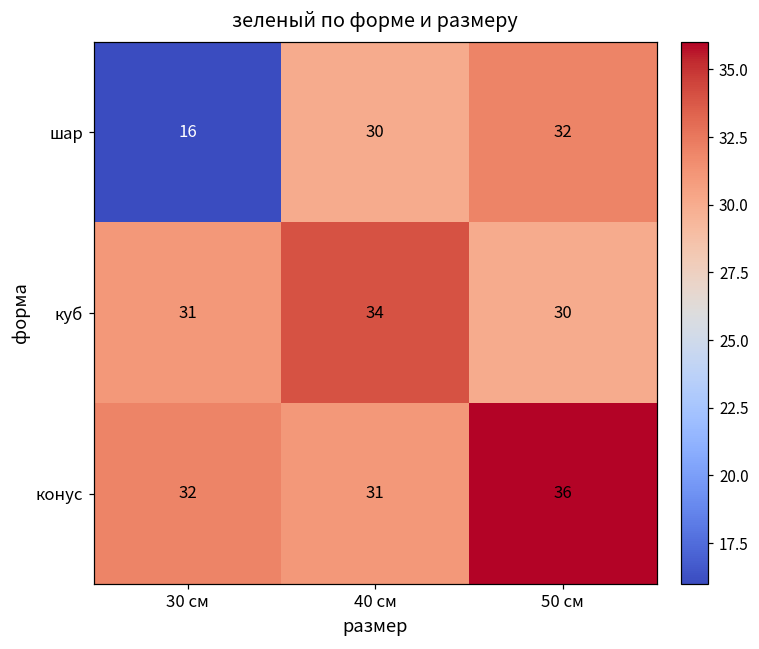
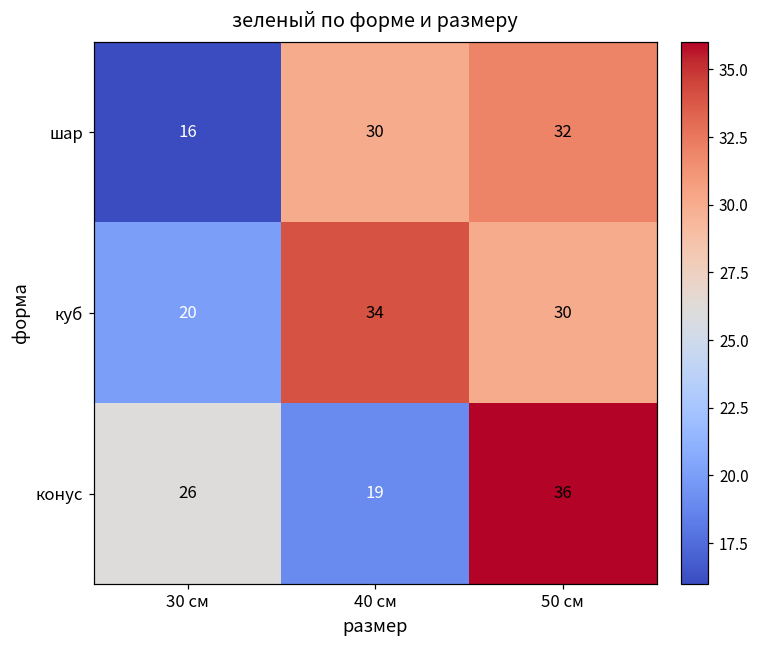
  {
    "шар": {
      "30 см": 16,
      "40 см": 30,
      "50 см": 32
    },
    "куб": {
-     "30 см": 31,
+     "30 см": 20,
      "40 см": 34,
      "50 см": 30
    },
    "конус": {
-     "30 см": 32,
-     "40 см": 31,
+     "30 см": 26,
+     "40 см": 19,
      "50 см": 36
    }
  }
